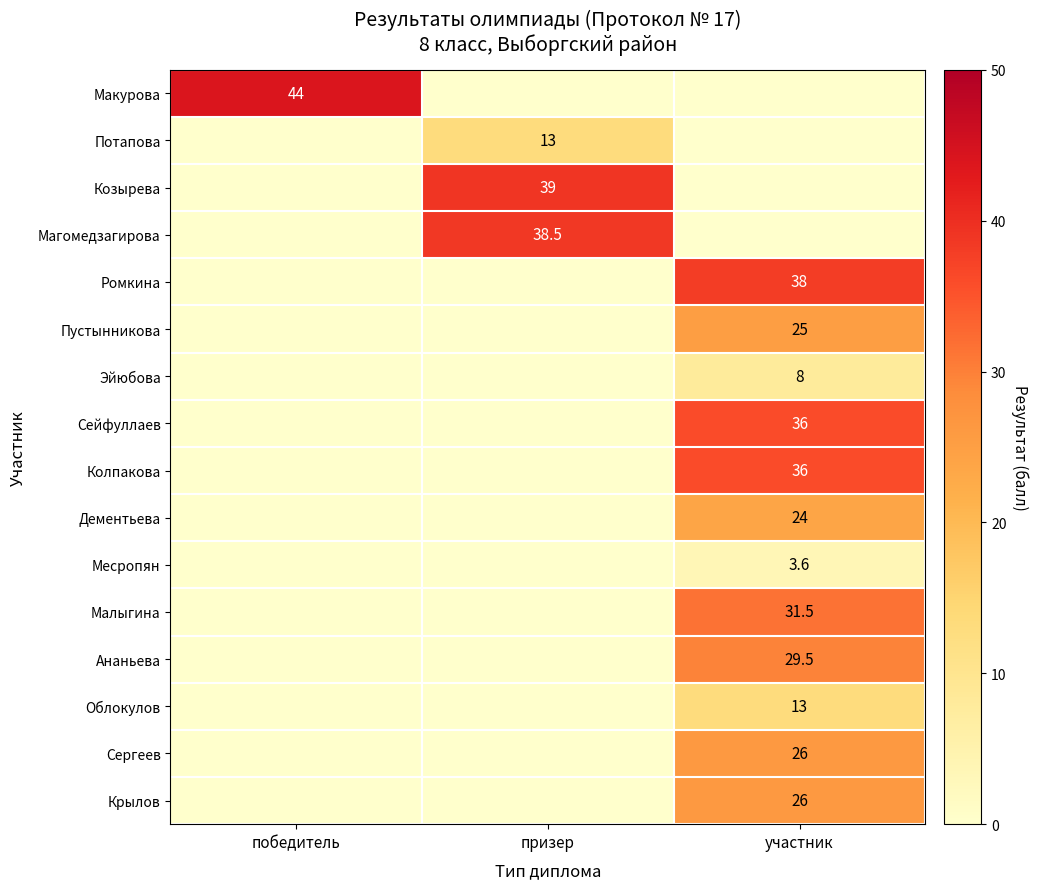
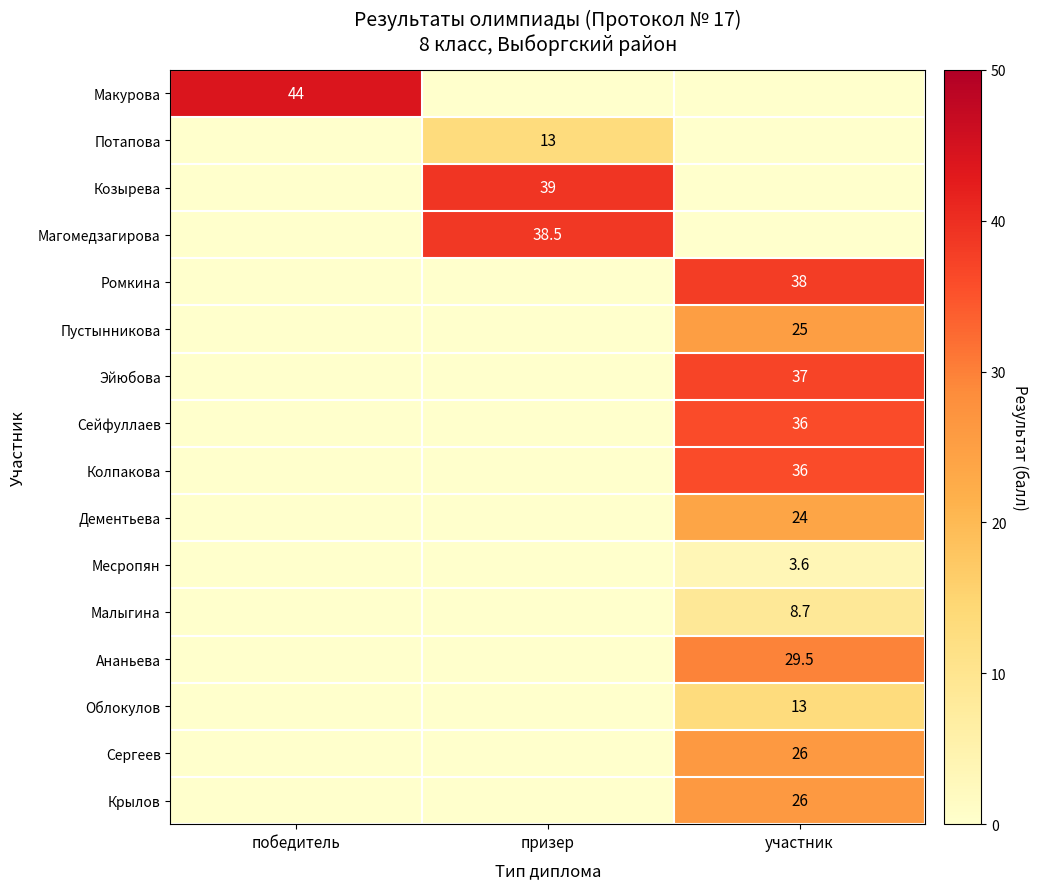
  {
    "Макурова": {
      "победитель": 44
    },
    "Потапова": {
      "призер": 13
    },
    "Козырева": {
      "призер": 39
    },
    "Магомедзагирова": {
      "призер": 38.5
    },
    "Ромкина": {
      "участник": 38
    },
    "Пустынникова": {
      "участник": 25
    },
    "Эйюбова": {
-     "участник": 8
+     "участник": 37
    },
    "Сейфуллаев": {
      "участник": 36
    },
    "Колпакова": {
      "участник": 36
    },
    "Дементьева": {
      "участник": 24
    },
    "Месропян": {
      "участник": 3.6
    },
    "Малыгина": {
-     "участник": 31.5
+     "участник": 8.7
    },
    "Ананьева": {
      "участник": 29.5
    },
    "Облокулов": {
      "участник": 13
    },
    "Сергеев": {
      "участник": 26
    },
    "Крылов": {
      "участник": 26
    }
  }
